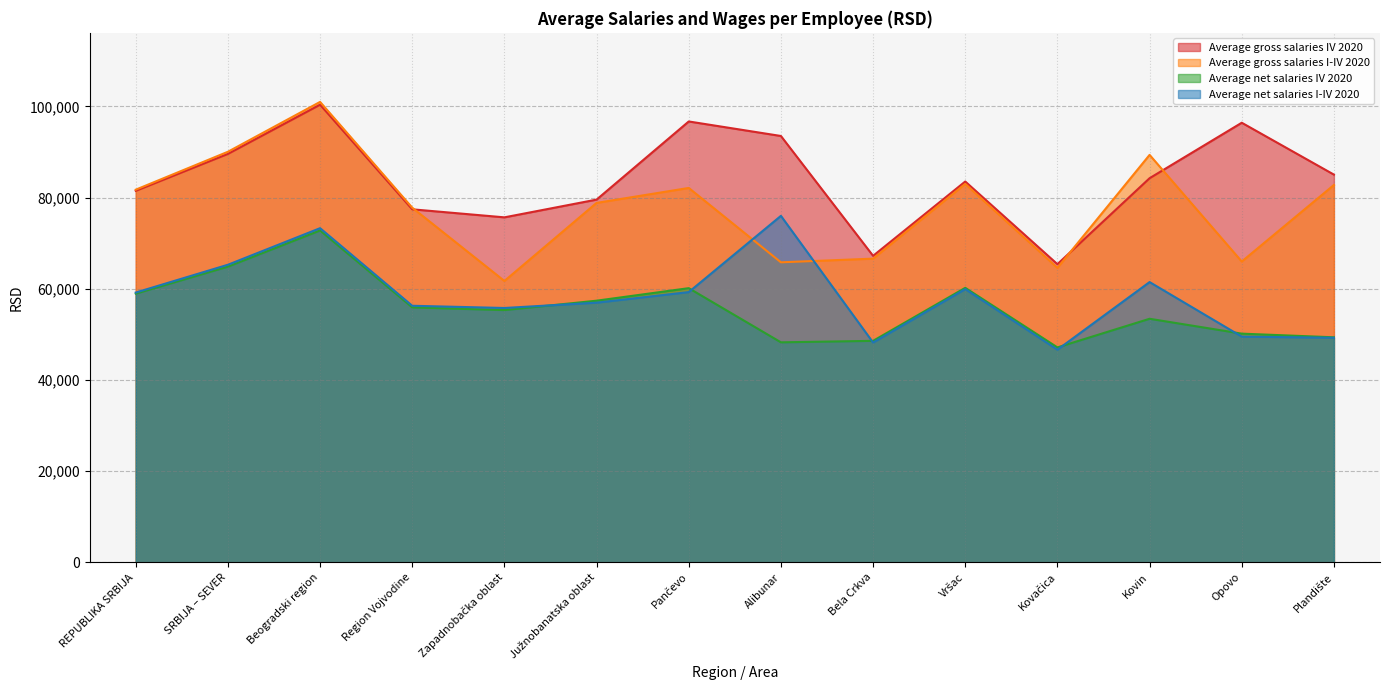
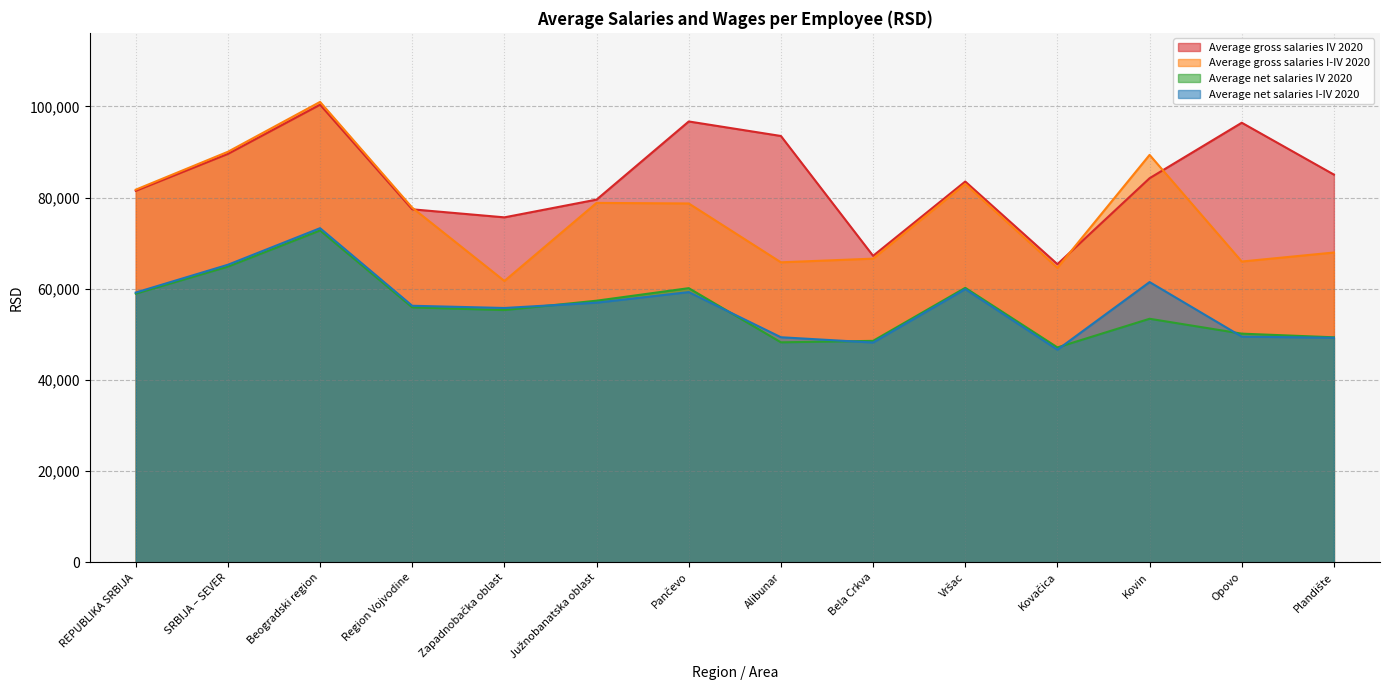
  {
    "Average gross salaries IV 2020": {
      "Beogradski region": "100,000",
      "Zapadnobačka oblast": "76,000",
      "Južnobanatska oblast": "80,000",
      "Pančevo": "97,000",
      "Alibunar": "94,000",
      "Bela Crkva": "67,000",
      "Kovačica": "65,000",
      "Kovin": "84,000",
      "Opovo": "96,000",
      "Plandište": "85,000"
    },
    "Average gross salaries I-IV 2020": {
      "Beogradski region": "101,000",
      "Zapadnobačka oblast": "62,000",
      "Južnobanatska oblast": "79,000",
-     "Pančevo": "82,000",
+     "Pančevo": "79,000",
      "Alibunar": "66,000",
      "Bela Crkva": "67,000",
      "Kovačica": "65,000",
      "Kovin": "89,000",
      "Opovo": "66,000",
-     "Plandište": "83,000"
+     "Plandište": "68,000"
    },
    "Average net salaries IV 2020": {
      "Pančevo": "60,000",
      "Alibunar": "48,000",
      "Kovin": "53,000",
      "Opovo": "50,000"
    },
    "Average net salaries I-IV 2020": {
      "Pančevo": "59,000",
-     "Alibunar": "76,000",
+     "Alibunar": "49,000",
      "Kovin": "61,000",
      "Opovo": "50,000"
    }
  }
